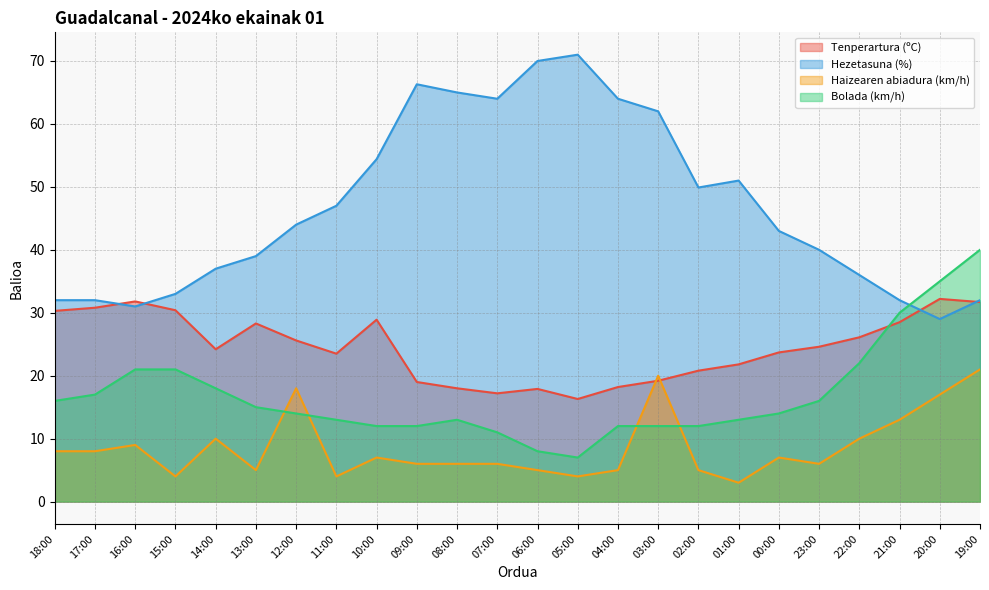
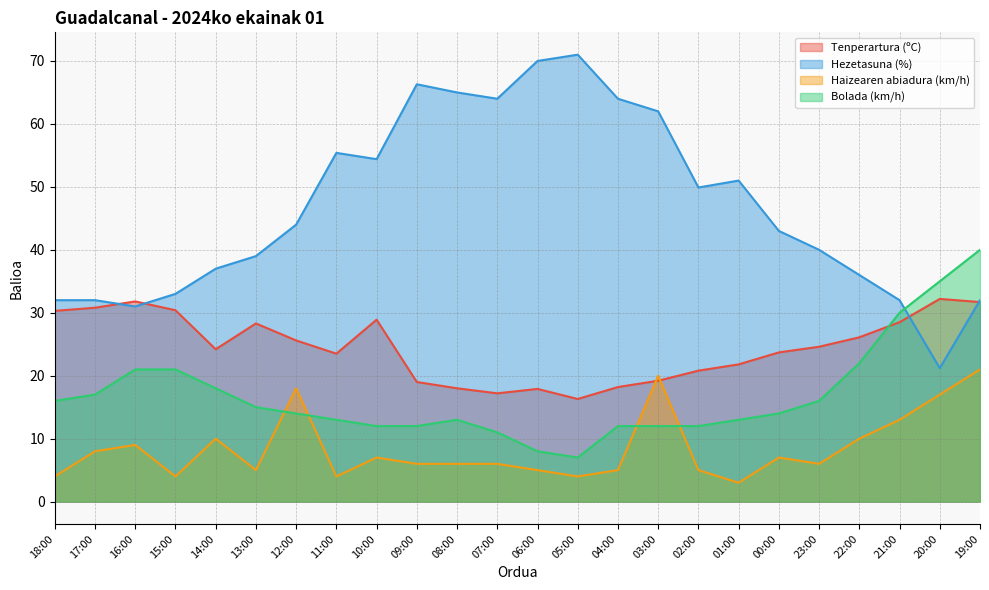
  {
    "Tenperartura (ºC)": {
      "18:00": 30,
      "17:00": 31,
      "16:00": 32,
      "15:00": 30,
      "14:00": 24,
      "13:00": 28,
      "12:00": 26,
      "11:00": 24,
      "10:00": 29,
      "09:00": 19,
      "08:00": 18,
      "07:00": 17,
      "06:00": 18,
      "05:00": 16,
      "04:00": 18,
      "03:00": 19,
      "02:00": 21,
      "01:00": 22,
      "00:00": 24,
      "23:00": 25,
      "22:00": 26,
      "21:00": 29,
      "20:00": 32
    },
    "Hezetasuna (%)": {
      "18:00": 32,
      "17:00": 32,
      "16:00": 31,
      "15:00": 33,
      "14:00": 37,
      "13:00": 39,
      "12:00": 44,
-     "11:00": 47,
+     "11:00": 55,
      "10:00": 54,
      "09:00": 66,
      "08:00": 65,
      "07:00": 64,
      "06:00": 70,
      "05:00": 71,
      "04:00": 64,
      "03:00": 62,
      "02:00": 50,
      "01:00": 51,
      "00:00": 43,
      "23:00": 40,
      "22:00": 36,
      "21:00": 32,
-     "20:00": 29
+     "20:00": 21
    },
    "Haizearen abiadura (km/h)": {
-     "18:00": 8,
+     "18:00": 4,
      "17:00": 8,
      "16:00": 9,
      "15:00": 4,
      "14:00": 10,
      "13:00": 5,
      "12:00": 18,
      "11:00": 4,
      "10:00": 7,
      "09:00": 6,
      "08:00": 6,
      "07:00": 6,
      "06:00": 5,
      "05:00": 4,
      "04:00": 5,
      "03:00": 20,
      "02:00": 5,
      "01:00": 3,
      "00:00": 7,
      "23:00": 6,
      "22:00": 10,
      "21:00": 13,
      "20:00": 17,
      "19:00": 21
    },
    "Bolada (km/h)": {
      "18:00": 16,
      "17:00": 17,
      "16:00": 21,
      "15:00": 21,
      "14:00": 18,
      "13:00": 15,
      "12:00": 14,
      "11:00": 13,
      "10:00": 12,
      "09:00": 12,
      "08:00": 13,
      "07:00": 11,
      "06:00": 8,
      "05:00": 7,
      "04:00": 12,
      "03:00": 12,
      "02:00": 12,
      "01:00": 13,
      "00:00": 14,
      "23:00": 16,
      "22:00": 22,
      "21:00": 30,
      "20:00": 35,
      "19:00": 40
    }
  }
